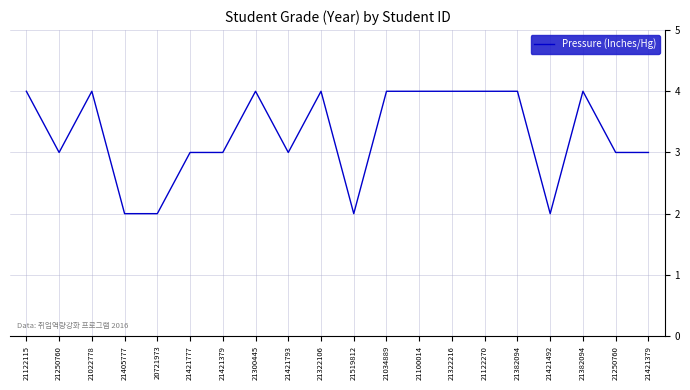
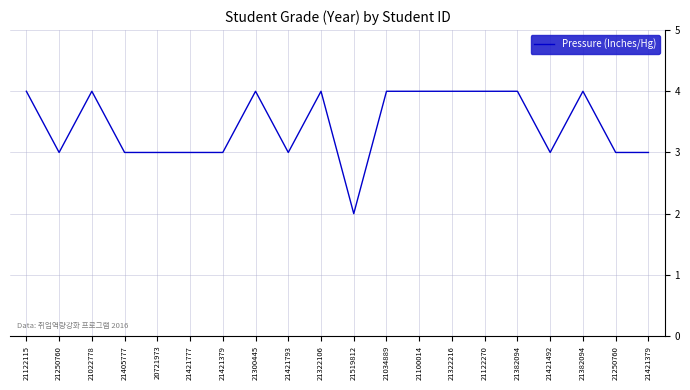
  {
    "21122115": 4,
    "21022778": 4,
-   "21405777": 2,
-   "20721973": 2,
+   "21405777": 3,
+   "20721973": 3,
    "21421777": 3,
    "21300445": 4,
    "21421793": 3,
    "21322106": 4,
    "21519812": 2,
    "21034889": 4,
    "21100014": 4,
    "21322216": 4,
    "21122270": 4,
-   "21421492": 2
+   "21421492": 3
  }
